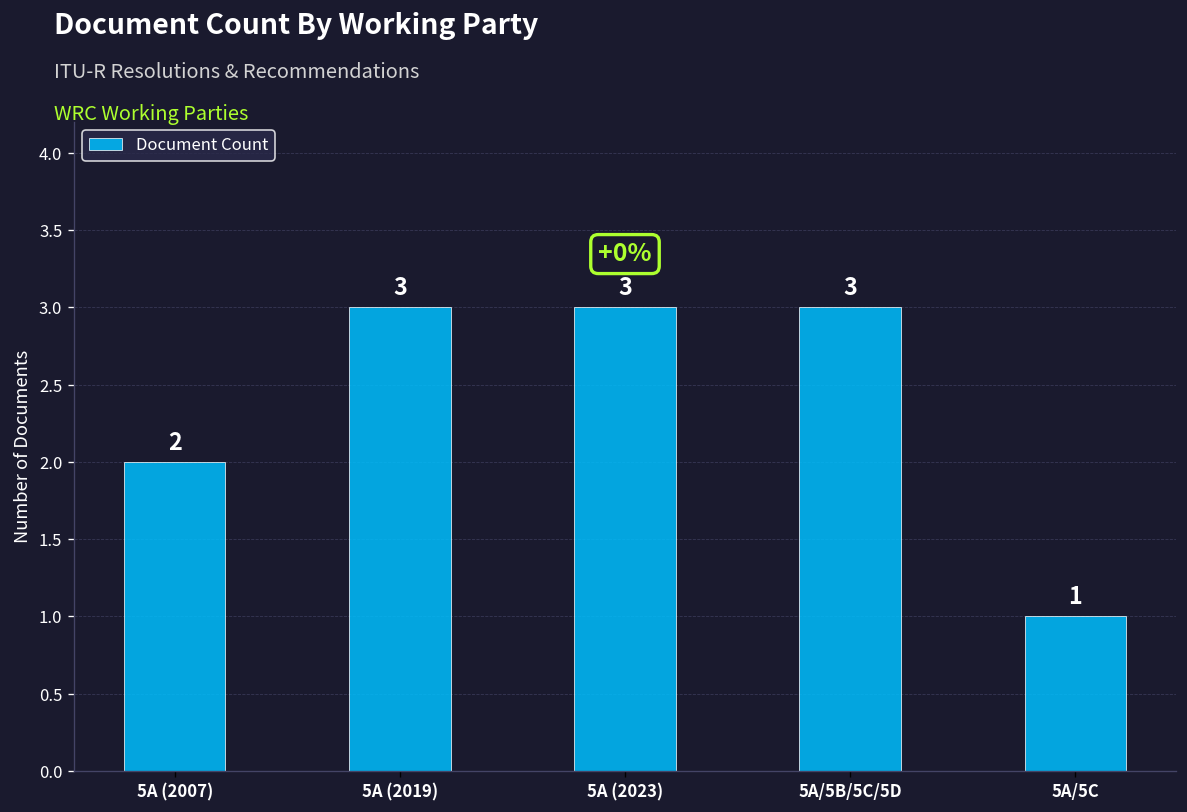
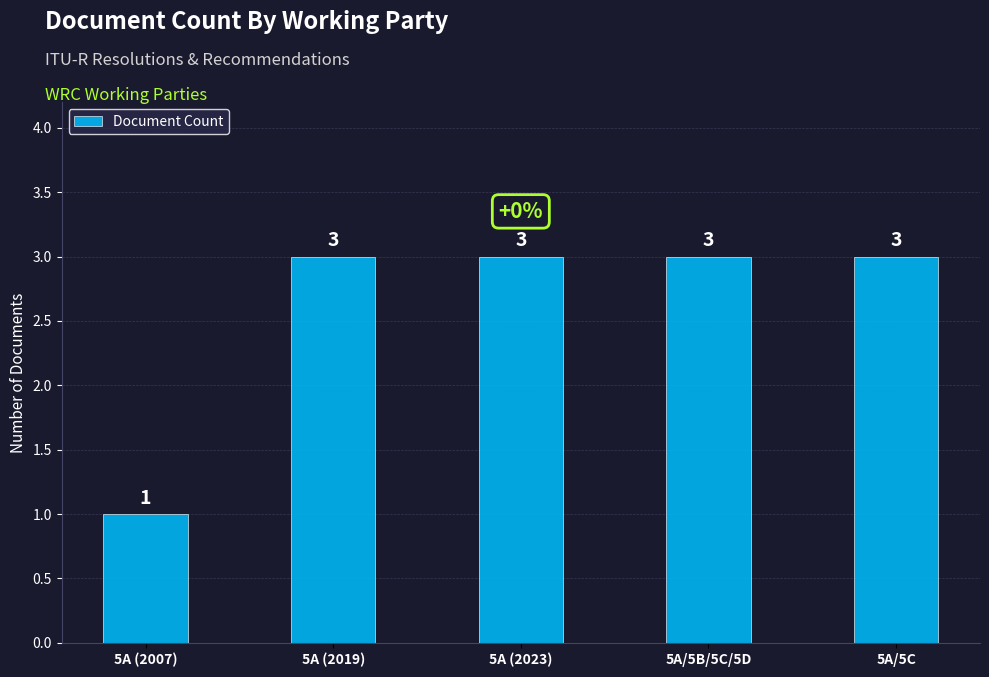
  {
-   "5A (2007)": 2,
+   "5A (2007)": 1,
    "5A (2019)": 3,
    "5A (2023)": 3,
    "5A/5B/5C/5D": 3,
-   "5A/5C": 1
+   "5A/5C": 3
  }
